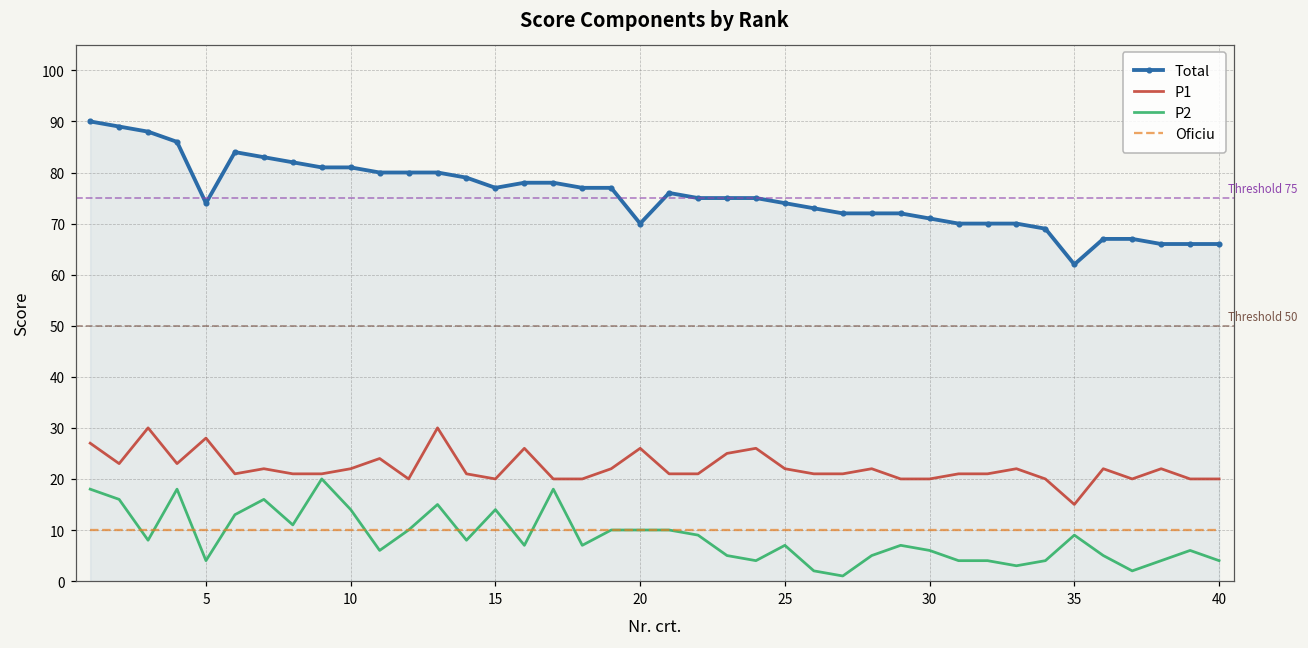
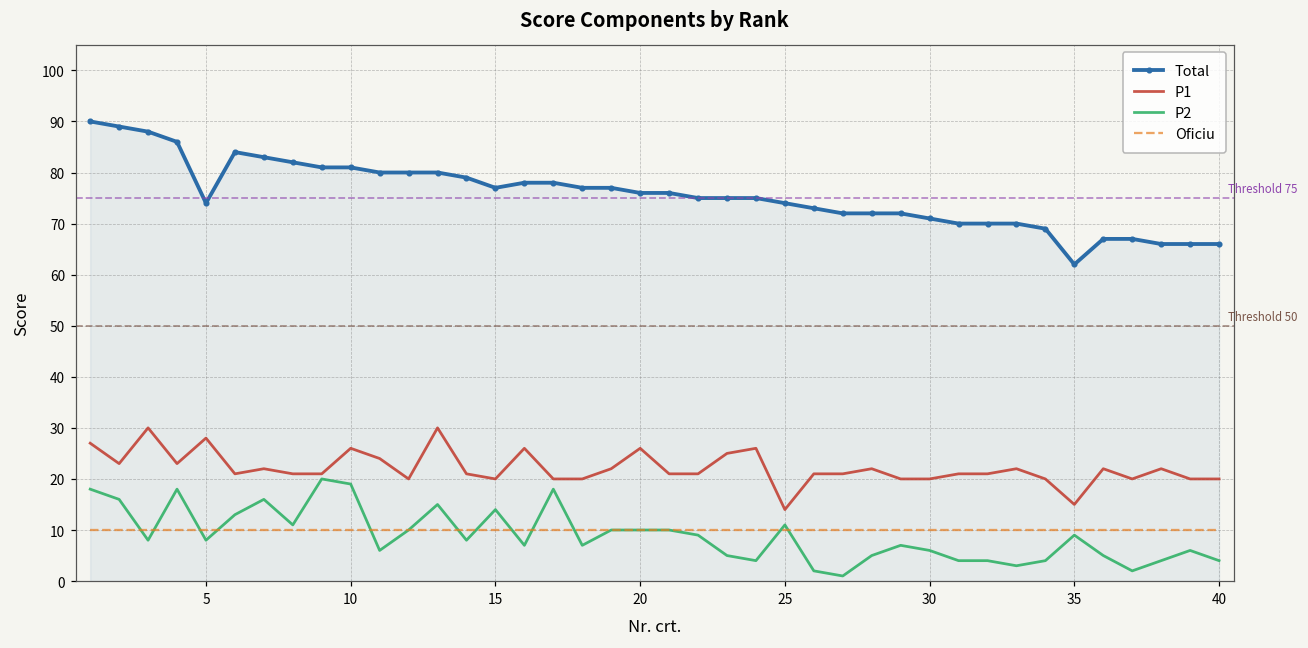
  {
    "Total": {
      "5": 74,
      "10": 81,
      "15": 77,
-     "20": 70,
+     "20": 76,
      "25": 74,
      "30": 71,
      "35": 62,
      "40": 66
    },
    "P1": {
      "5": 28,
-     "10": 22,
+     "10": 26,
      "15": 20,
      "20": 26,
-     "25": 22,
+     "25": 14,
      "30": 20,
      "35": 15,
      "40": 20
    },
    "P2": {
-     "5": 4,
-     "10": 14,
+     "5": 8,
+     "10": 19,
      "15": 14,
-     "25": 7,
+     "25": 11,
      "30": 6,
      "35": 9,
      "40": 4
    },
    "Oficiu": {
      "5": 10,
      "10": 10,
      "15": 10,
      "25": 10,
      "30": 10,
      "35": 10,
      "40": 10
    }
  }
